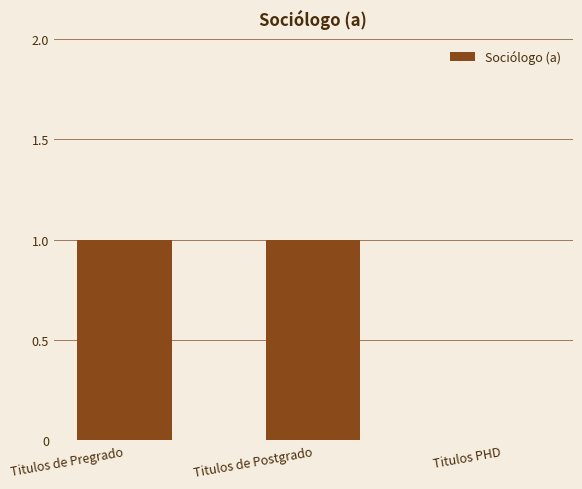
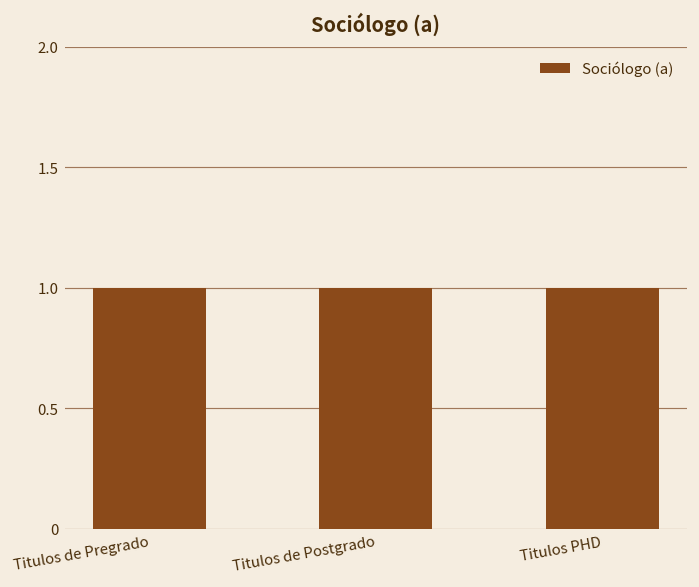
  {
    "Titulos de Pregrado": 1,
    "Titulos de Postgrado": 1,
-   "Titulos PHD": 0
+   "Titulos PHD": 1
  }
